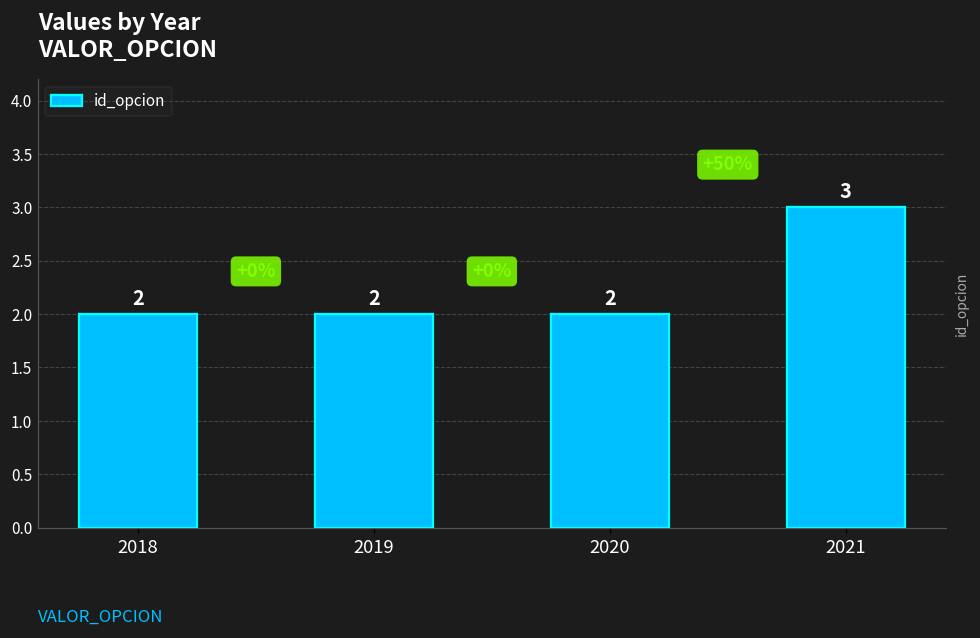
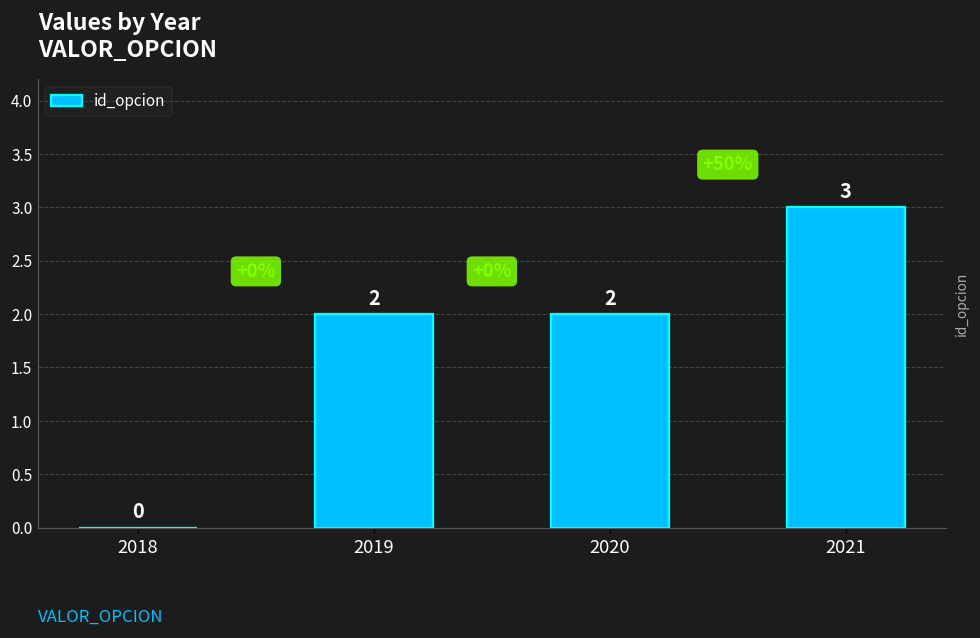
  {
-   "2018": 2,
+   "2018": 0,
    "2019": 2,
    "2020": 2,
    "2021": 3
  }
